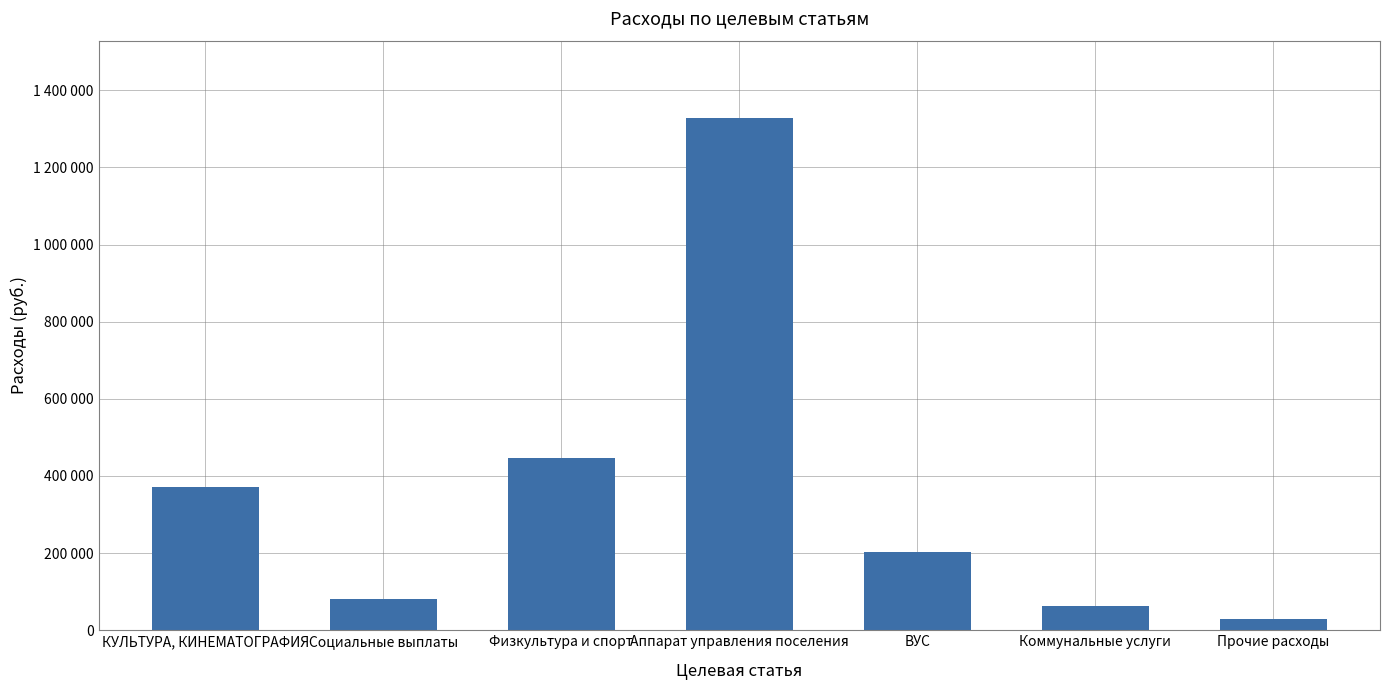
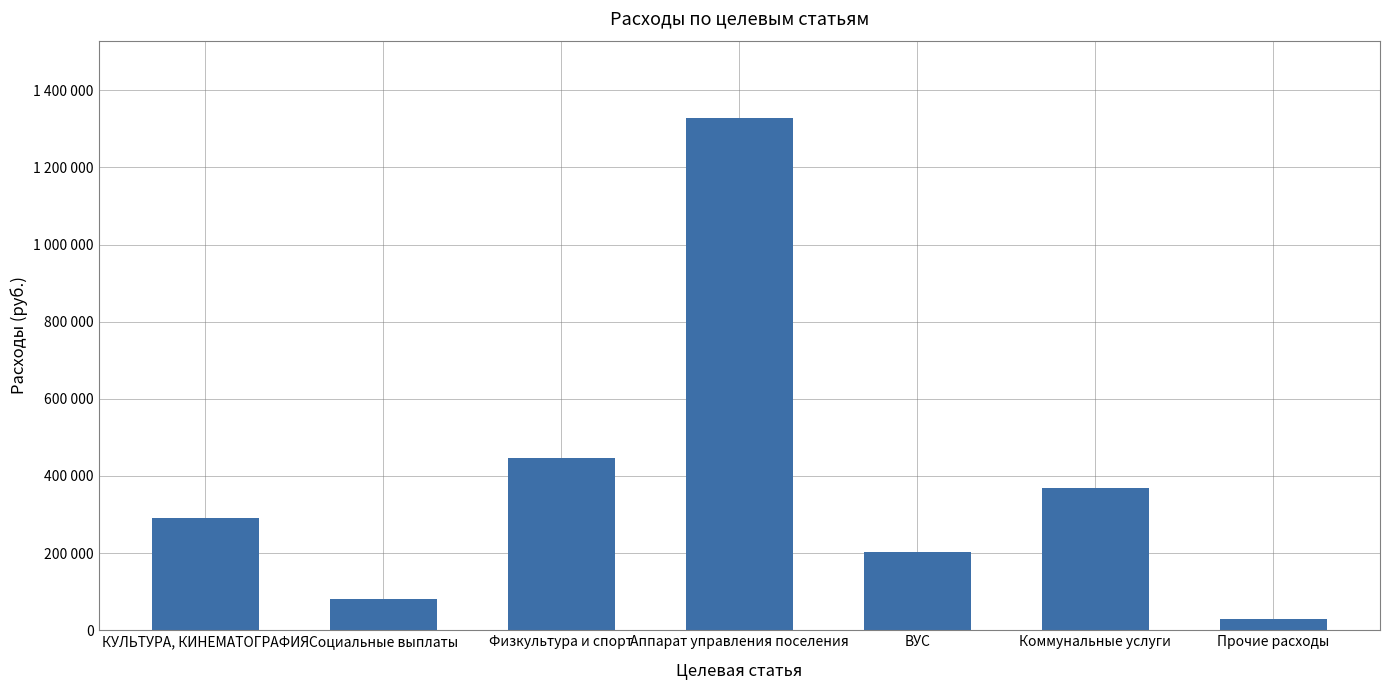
  {
-   "КУЛЬТУРА, КИНЕМАТОГРАФИЯ": 370000,
+   "КУЛЬТУРА, КИНЕМАТОГРАФИЯ": 290000,
    "Социальные выплаты": 80000,
    "Физкультура и спорт": 450000,
    "Аппарат управления поселения": 1330000,
    "ВУС": 200000,
-   "Коммунальные услуги": 60000,
+   "Коммунальные услуги": 370000,
    "Прочие расходы": 30000
  }
